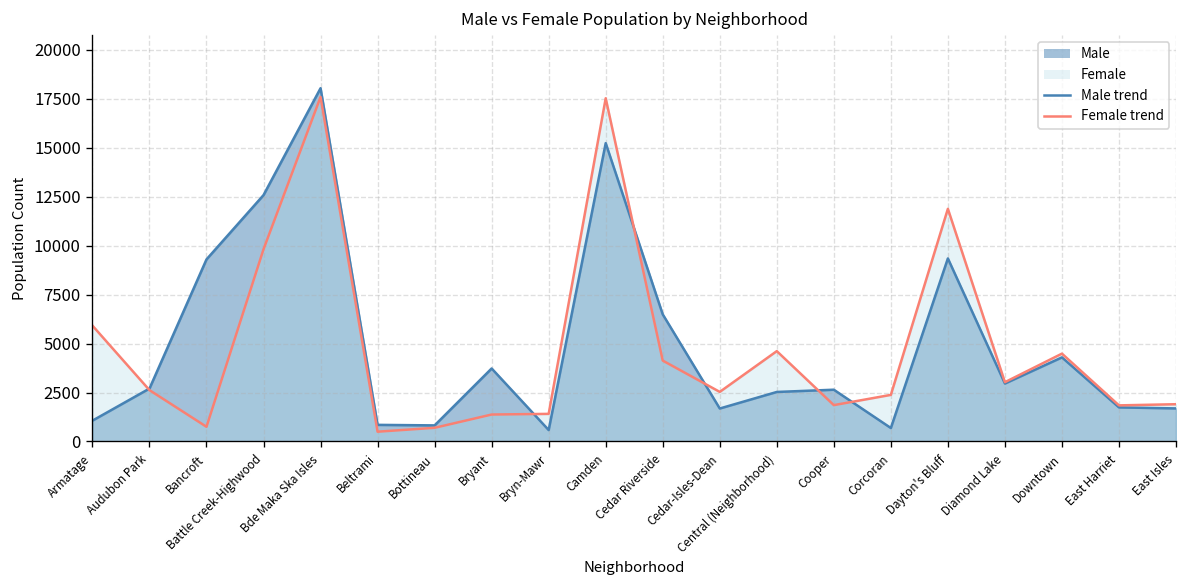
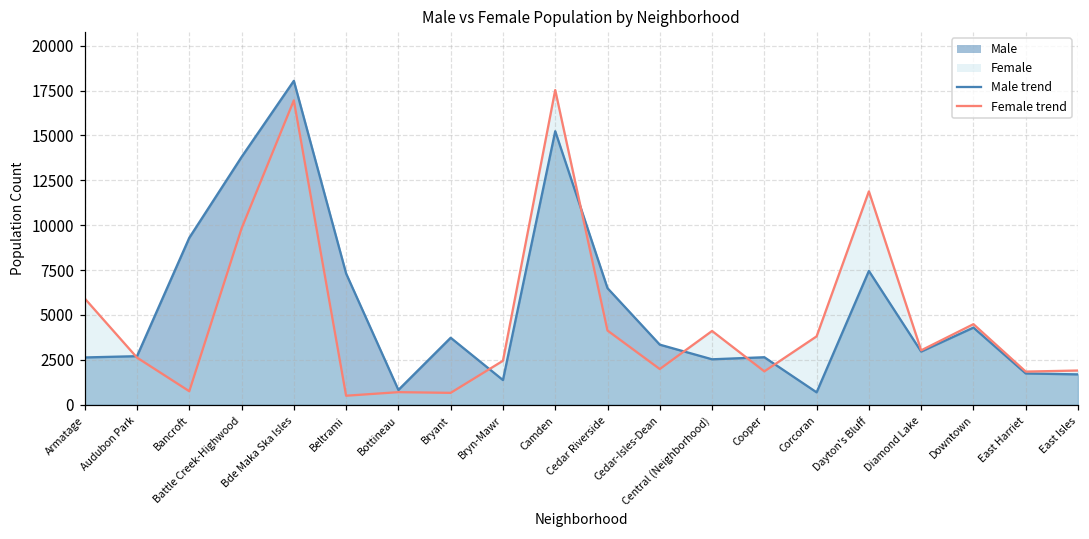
  {
    "Male": {
-     "Armatage": 1100,
+     "Armatage": 2600,
      "Bancroft": 9300,
-     "Battle Creek-Highwood": 12600,
+     "Battle Creek-Highwood": 13800,
      "Bde Maka Ska Isles": 18000,
-     "Beltrami": 800,
+     "Beltrami": 7300,
      "Bryant": 3700,
-     "Bryn-Mawr": 600,
+     "Bryn-Mawr": 1400,
      "Camden": 15200,
      "Cedar Riverside": 6500,
-     "Cedar-Isles-Dean": 1700,
+     "Cedar-Isles-Dean": 3300,
      "Central (Neighborhood)": 2500,
      "Cooper": 2600,
      "Corcoran": 700,
-     "Dayton's Bluff": 9300,
+     "Dayton's Bluff": 7500,
      "Downtown": 4300,
      "East Isles": 1700
    },
    "Female": {
      "Armatage": 5900,
      "Bancroft": 700,
      "Battle Creek-Highwood": 9800,
-     "Bde Maka Ska Isles": 17600,
+     "Bde Maka Ska Isles": 17000,
      "Beltrami": 500,
-     "Bryant": 1400,
-     "Bryn-Mawr": 1400,
+     "Bryant": 700,
+     "Bryn-Mawr": 2400,
      "Camden": 17500,
      "Cedar Riverside": 4100,
-     "Cedar-Isles-Dean": 2500,
-     "Central (Neighborhood)": 4600,
+     "Cedar-Isles-Dean": 2000,
+     "Central (Neighborhood)": 4100,
      "Cooper": 1900,
-     "Corcoran": 2400,
+     "Corcoran": 3800,
      "Dayton's Bluff": 11900,
      "Downtown": 4500,
      "East Isles": 1900
    }
  }
